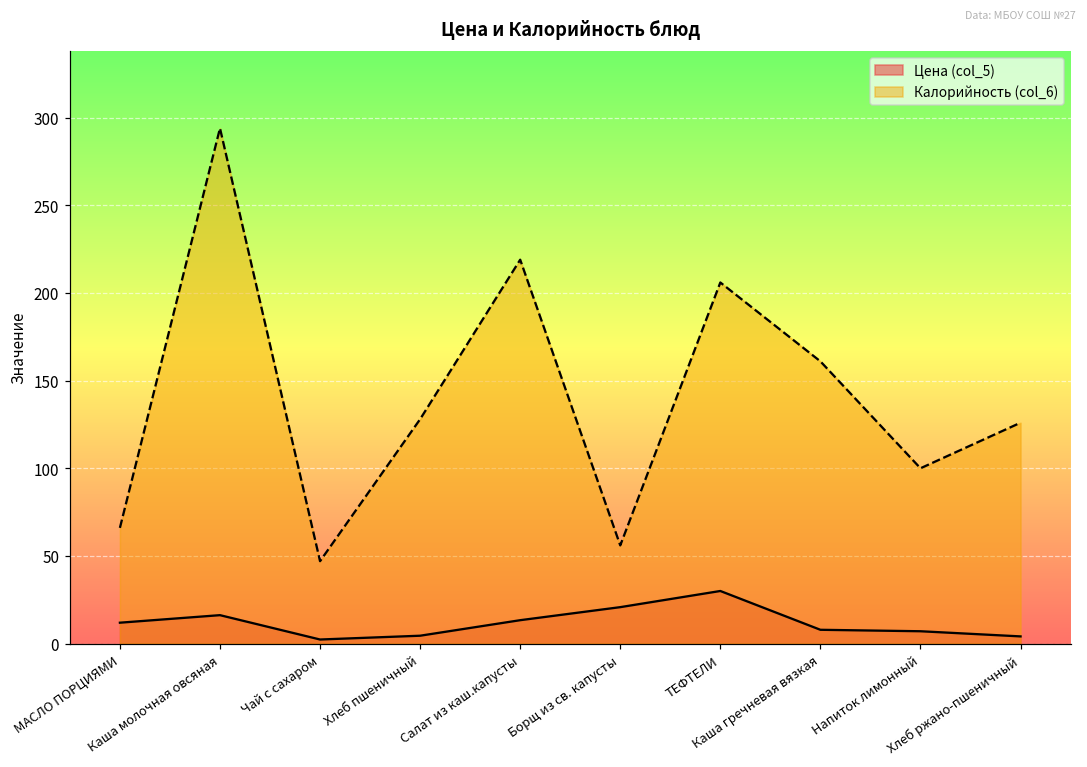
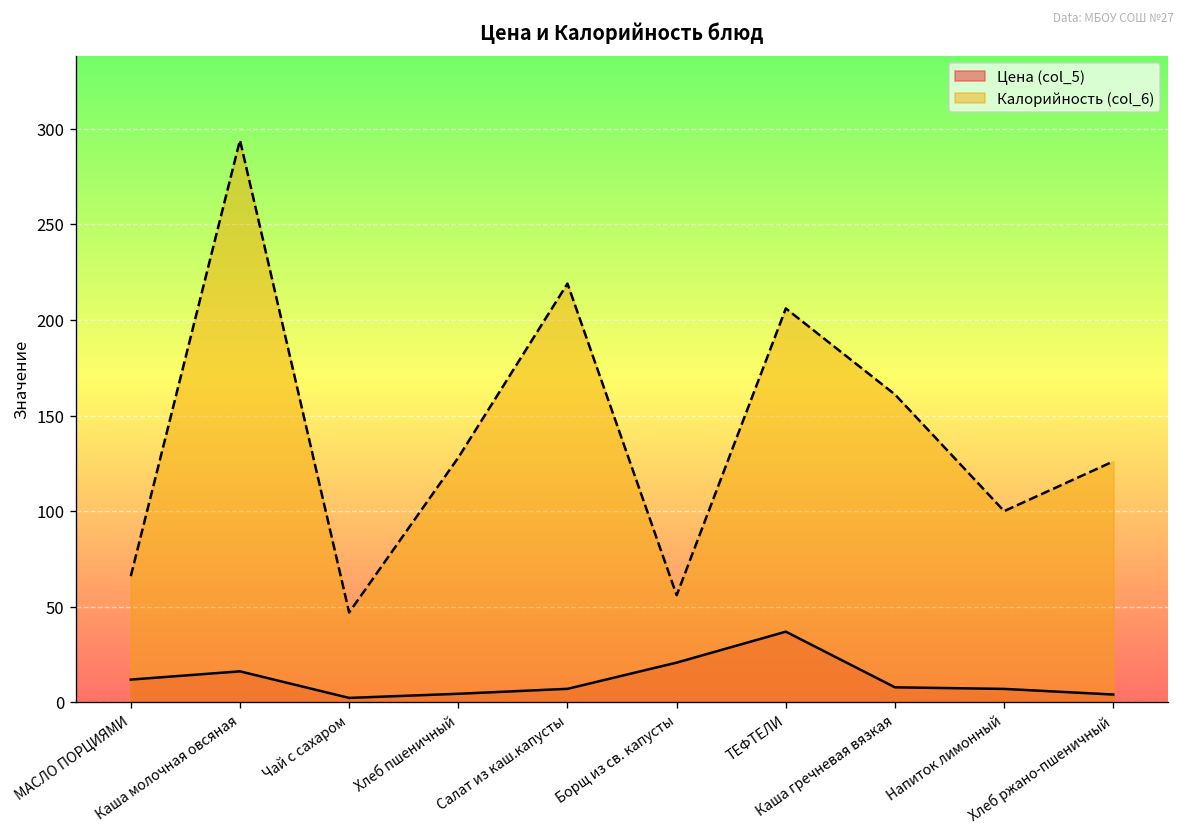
  {
    "Цена (col_5)": {
      "МАСЛО ПОРЦИЯМИ": 12,
      "Каша молочная овсяная": 16,
      "Чай с сахаром": 2,
      "Хлеб пшеничный": 4,
-     "Салат из каш.капусты": 13,
+     "Салат из каш.капусты": 7,
      "Борщ из св. капусты": 21,
-     "ТЕФТЕЛИ": 30,
+     "ТЕФТЕЛИ": 37,
      "Каша гречневая вязкая": 8,
      "Напиток лимонный": 7,
      "Хлеб ржано-пшеничный": 4
    },
    "Калорийность (col_6)": {
      "МАСЛО ПОРЦИЯМИ": 66,
      "Каша молочная овсяная": 294,
      "Чай с сахаром": 47,
      "Хлеб пшеничный": 128,
      "Салат из каш.капусты": 219,
      "Борщ из св. капусты": 56,
      "ТЕФТЕЛИ": 206,
      "Каша гречневая вязкая": 161,
      "Напиток лимонный": 100,
      "Хлеб ржано-пшеничный": 126
    }
  }
